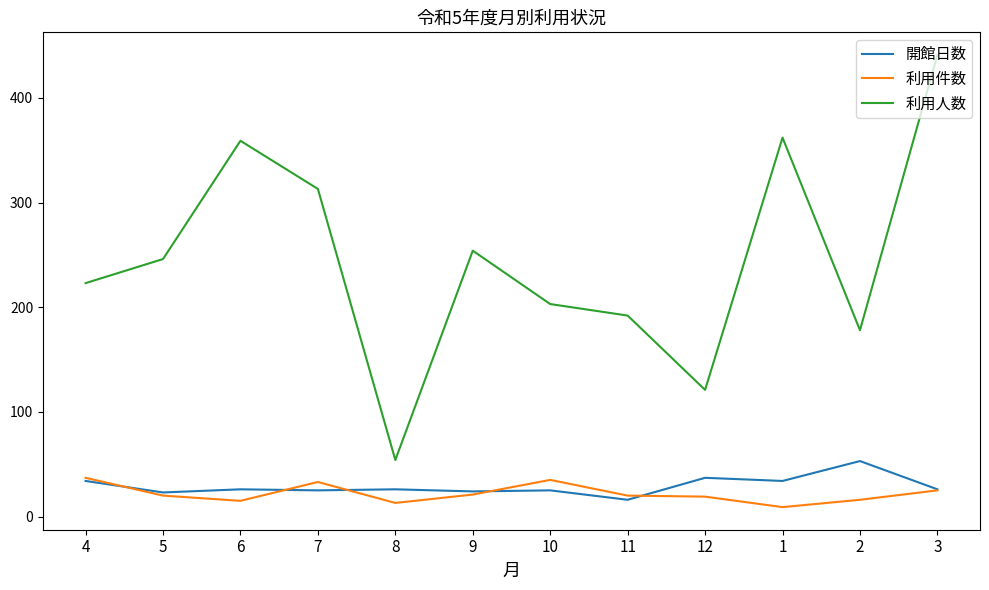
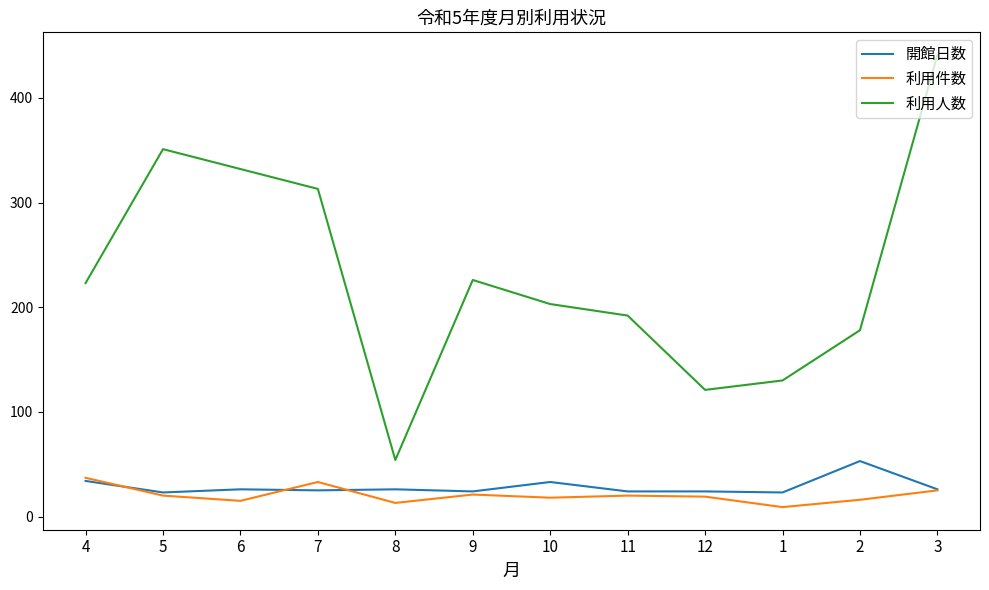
  {
    "開館日数": {
      "4": 34,
      "5": 23,
      "6": 26,
      "7": 25,
      "8": 26,
      "9": 24,
-     "10": 25,
-     "11": 16,
-     "12": 37,
-     "1": 34,
+     "10": 33,
+     "11": 24,
+     "12": 24,
+     "1": 23,
      "2": 53
    },
    "利用件数": {
      "4": 37,
      "5": 20,
      "6": 15,
      "7": 33,
      "8": 13,
      "9": 21,
-     "10": 35,
+     "10": 18,
      "11": 20,
      "12": 19,
      "1": 9,
      "2": 16
    },
    "利用人数": {
      "4": 223,
-     "5": 246,
-     "6": 359,
+     "5": 351,
+     "6": 332,
      "7": 313,
      "8": 54,
-     "9": 254,
+     "9": 226,
      "10": 203,
      "11": 192,
      "12": 121,
-     "1": 362,
+     "1": 130,
      "2": 178
    }
  }
